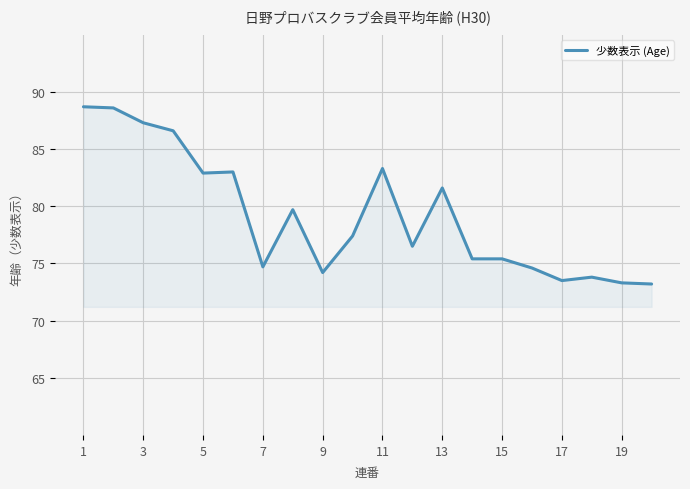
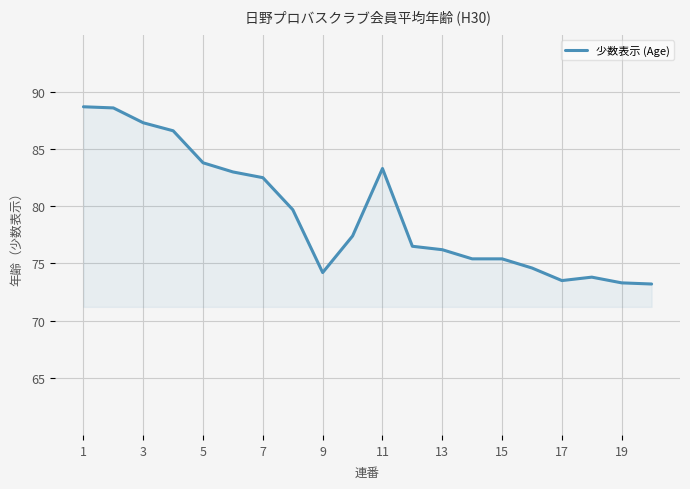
  {
    "1": 88.7,
    "3": 87.3,
-   "5": 82.9,
-   "7": 74.7,
+   "5": 83.8,
+   "7": 82.5,
    "9": 74.2,
    "11": 83.3,
-   "13": 81.6,
+   "13": 76.2,
    "15": 75.4,
    "17": 73.5,
    "19": 73.3
  }
